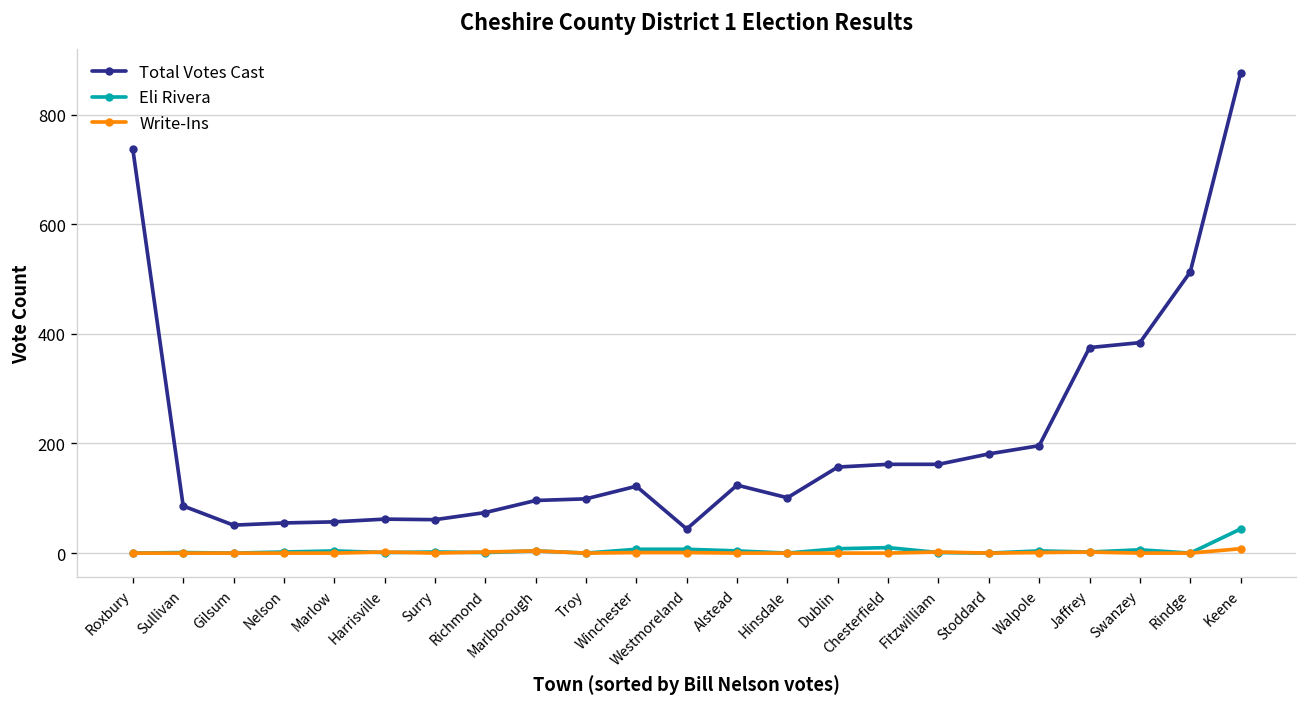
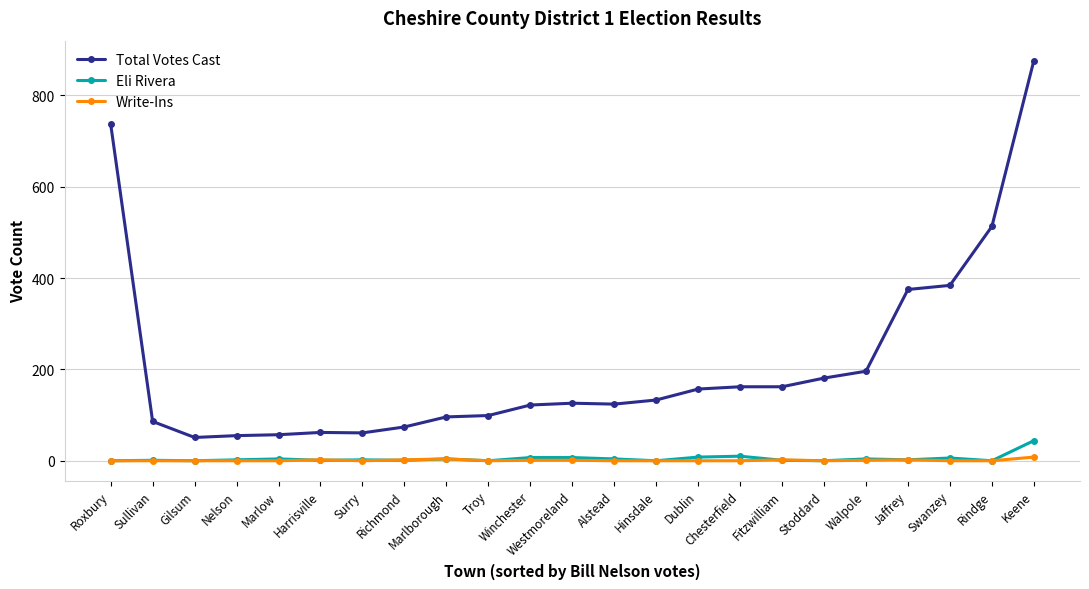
  {
    "Total Votes Cast": {
      "Roxbury": 740,
      "Sullivan": 90,
      "Gilsum": 50,
      "Nelson": 60,
      "Marlow": 60,
      "Harrisville": 60,
      "Surry": 60,
      "Richmond": 70,
      "Marlborough": 100,
      "Troy": 100,
      "Winchester": 120,
-     "Westmoreland": 40,
+     "Westmoreland": 130,
      "Alstead": 120,
-     "Hinsdale": 100,
+     "Hinsdale": 130,
      "Dublin": 160,
      "Chesterfield": 160,
      "Fitzwilliam": 160,
      "Stoddard": 180,
      "Walpole": 200,
      "Jaffrey": 380,
      "Swanzey": 380,
      "Rindge": 510,
      "Keene": 880
    },
    "Eli Rivera": {
      "Winchester": 10,
      "Westmoreland": 10,
      "Dublin": 10,
      "Chesterfield": 10,
      "Swanzey": 10,
      "Keene": 40
    },
    "Write-Ins": {
      "Winchester": 0,
      "Westmoreland": 0,
      "Dublin": 0,
      "Chesterfield": 0,
      "Swanzey": 0,
      "Keene": 10
    }
  }
